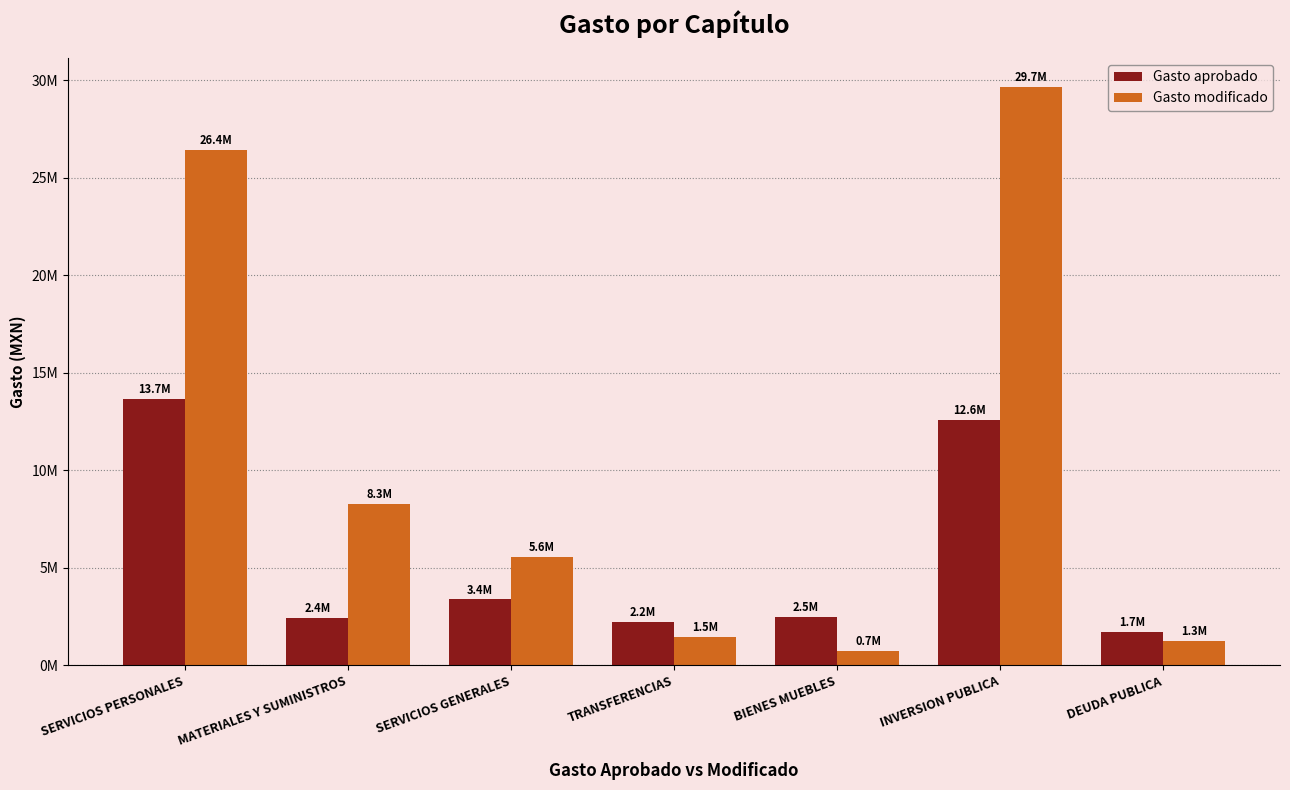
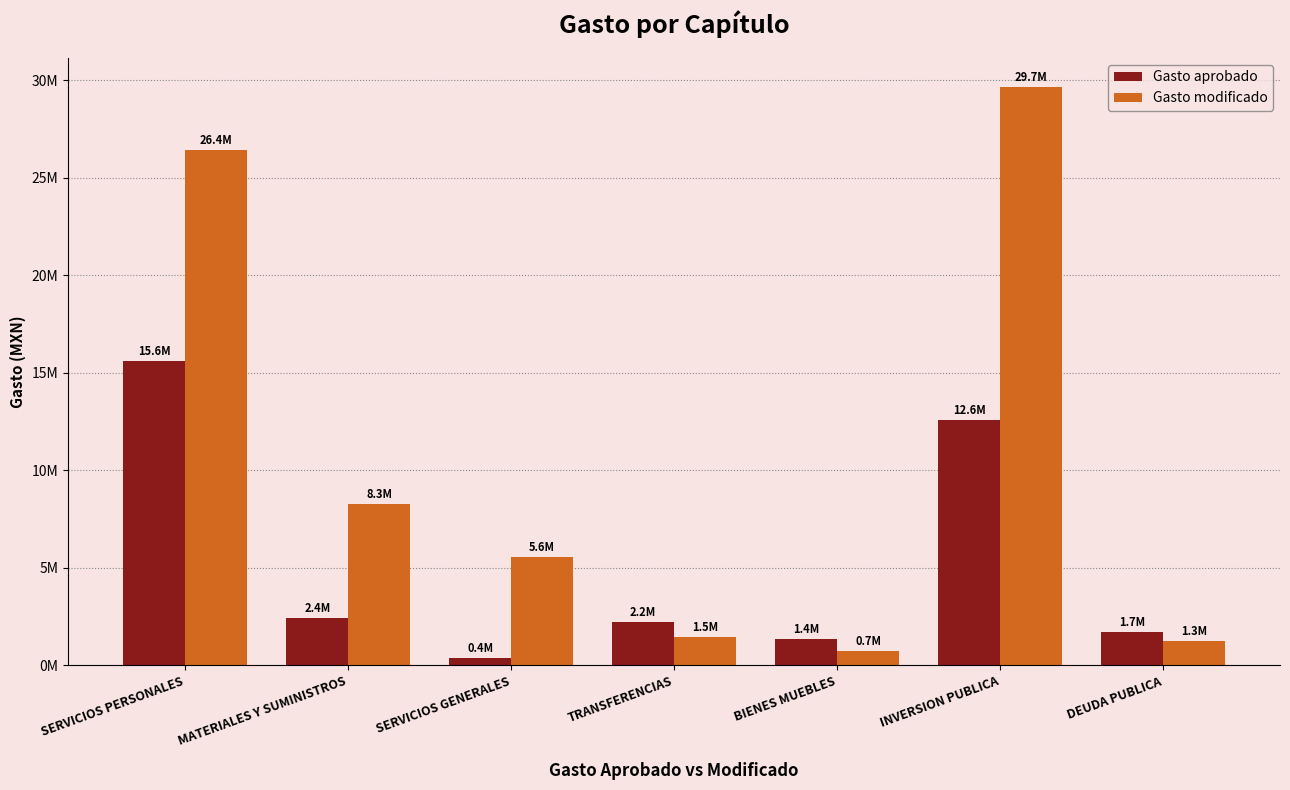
  {
    "Gasto aprobado": {
-     "SERVICIOS PERSONALES": "13.7M",
+     "SERVICIOS PERSONALES": "15.6M",
      "MATERIALES Y SUMINISTROS": "2.4M",
-     "SERVICIOS GENERALES": "3.4M",
+     "SERVICIOS GENERALES": "0.4M",
      "TRANSFERENCIAS": "2.2M",
-     "BIENES MUEBLES": "2.5M",
+     "BIENES MUEBLES": "1.4M",
      "INVERSION PUBLICA": "12.6M",
      "DEUDA PUBLICA": "1.7M"
    },
    "Gasto modificado": {
      "SERVICIOS PERSONALES": "26.4M",
      "MATERIALES Y SUMINISTROS": "8.3M",
      "SERVICIOS GENERALES": "5.6M",
      "TRANSFERENCIAS": "1.5M",
      "BIENES MUEBLES": "0.7M",
      "INVERSION PUBLICA": "29.7M",
      "DEUDA PUBLICA": "1.3M"
    }
  }
